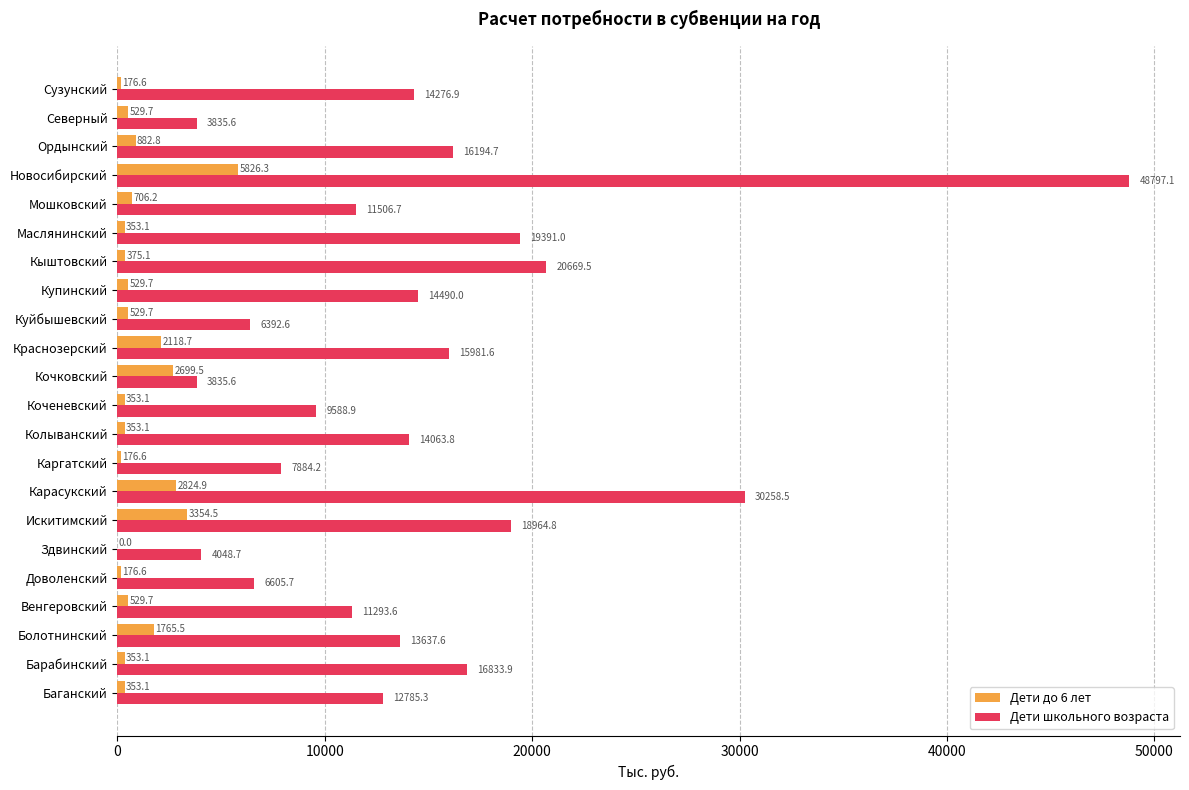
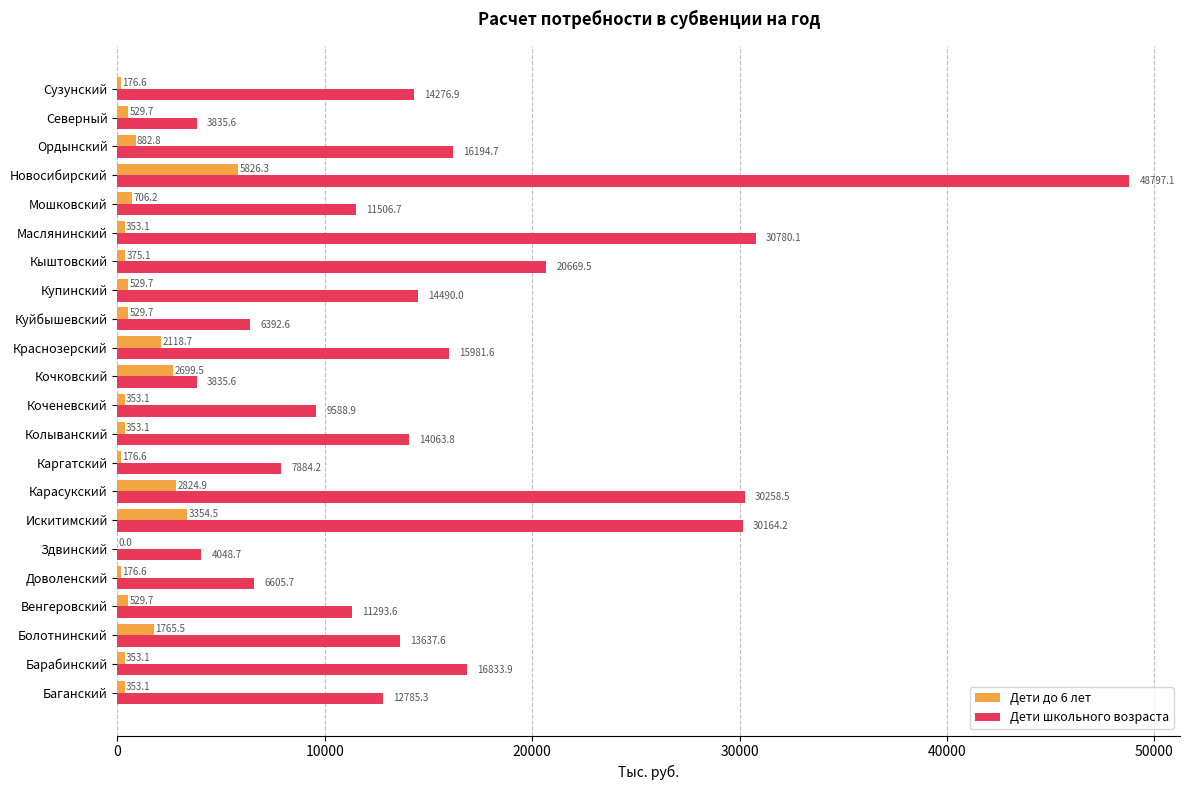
  {
    "Дети до 6 лет": {
      "Сузунский": 176.6,
      "Северный": 529.7,
      "Ордынский": 882.8,
      "Новосибирский": 5826.3,
      "Мошковский": 706.2,
      "Маслянинский": 353.1,
      "Кыштовский": 375.1,
      "Купинский": 529.7,
      "Куйбышевский": 529.7,
      "Краснозерский": 2118.7,
      "Кочковский": 2699.5,
      "Коченевский": 353.1,
      "Колыванский": 353.1,
      "Каргатский": 176.6,
      "Карасукский": 2824.9,
      "Искитимский": 3354.5,
      "Здвинский": 0.0,
      "Доволенский": 176.6,
      "Венгеровский": 529.7,
      "Болотнинский": 1765.5,
      "Барабинский": 353.1,
      "Баганский": 353.1
    },
    "Дети школьного возраста": {
      "Сузунский": 14276.9,
      "Северный": 3835.6,
      "Ордынский": 16194.7,
      "Новосибирский": 48797.1,
      "Мошковский": 11506.7,
-     "Маслянинский": 19391.0,
+     "Маслянинский": 30780.1,
      "Кыштовский": 20669.5,
      "Купинский": 14490.0,
      "Куйбышевский": 6392.6,
      "Краснозерский": 15981.6,
      "Кочковский": 3835.6,
      "Коченевский": 9588.9,
      "Колыванский": 14063.8,
      "Каргатский": 7884.2,
      "Карасукский": 30258.5,
-     "Искитимский": 18964.8,
+     "Искитимский": 30164.2,
      "Здвинский": 4048.7,
      "Доволенский": 6605.7,
      "Венгеровский": 11293.6,
      "Болотнинский": 13637.6,
      "Барабинский": 16833.9,
      "Баганский": 12785.3
    }
  }
